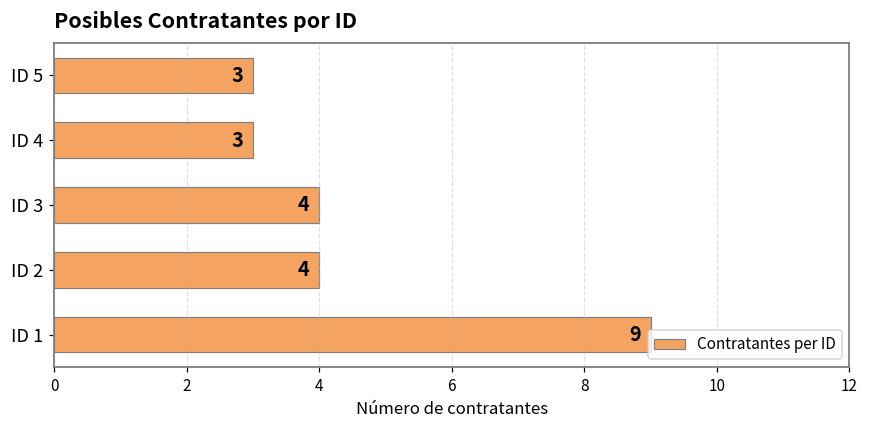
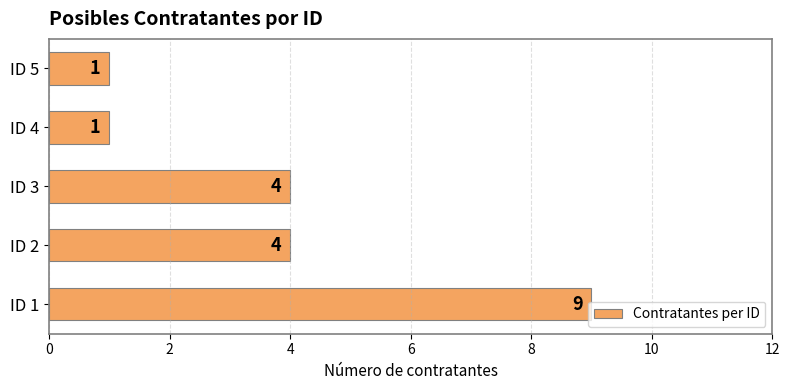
  {
-   "ID 5": 3,
-   "ID 4": 3,
+   "ID 5": 1,
+   "ID 4": 1,
    "ID 3": 4,
    "ID 2": 4
  }
